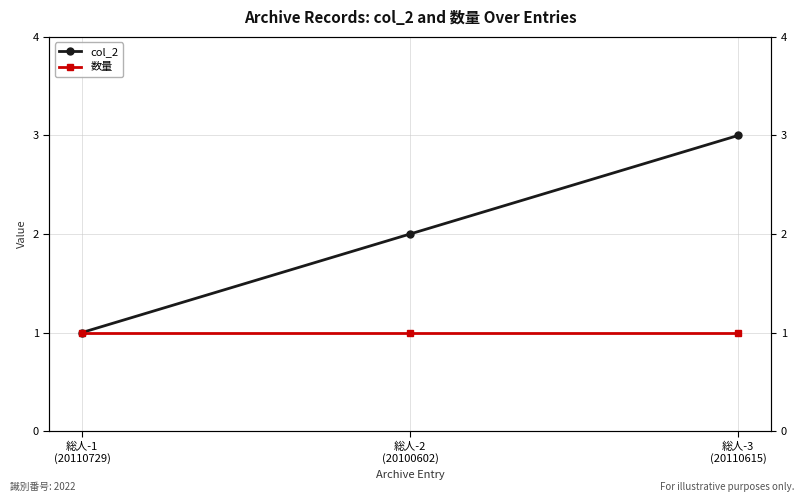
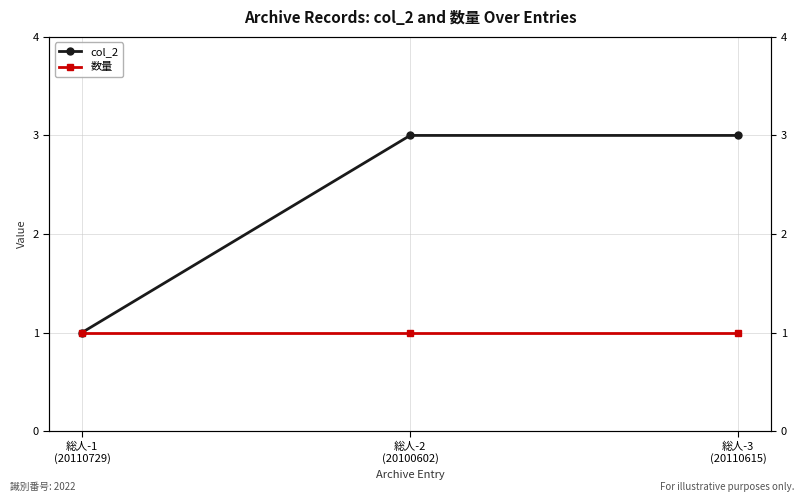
  {
    "col_2": {
-     "総人-2 (20100602)": 2,
+     "総人-2 (20100602)": 3,
      "総人-3 (20110615)": 3
    },
    "数量": {
      "総人-2 (20100602)": 1,
      "総人-3 (20110615)": 1
    }
  }
